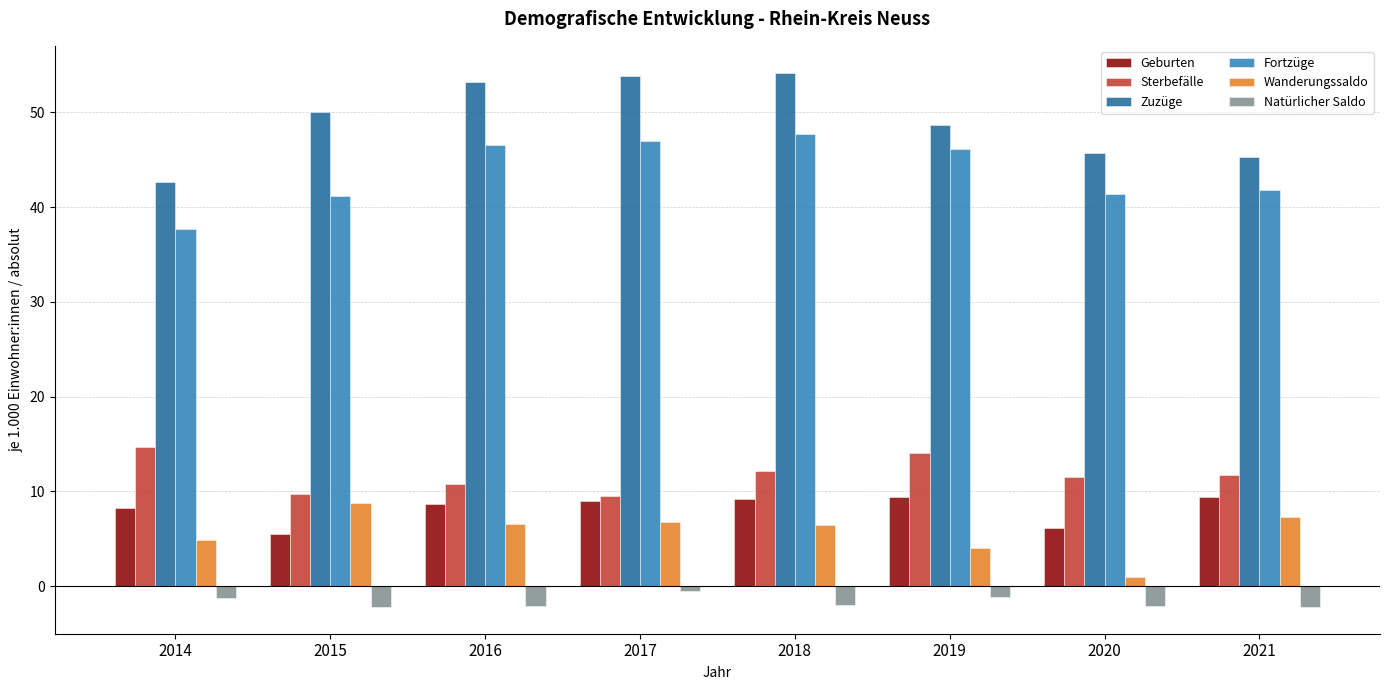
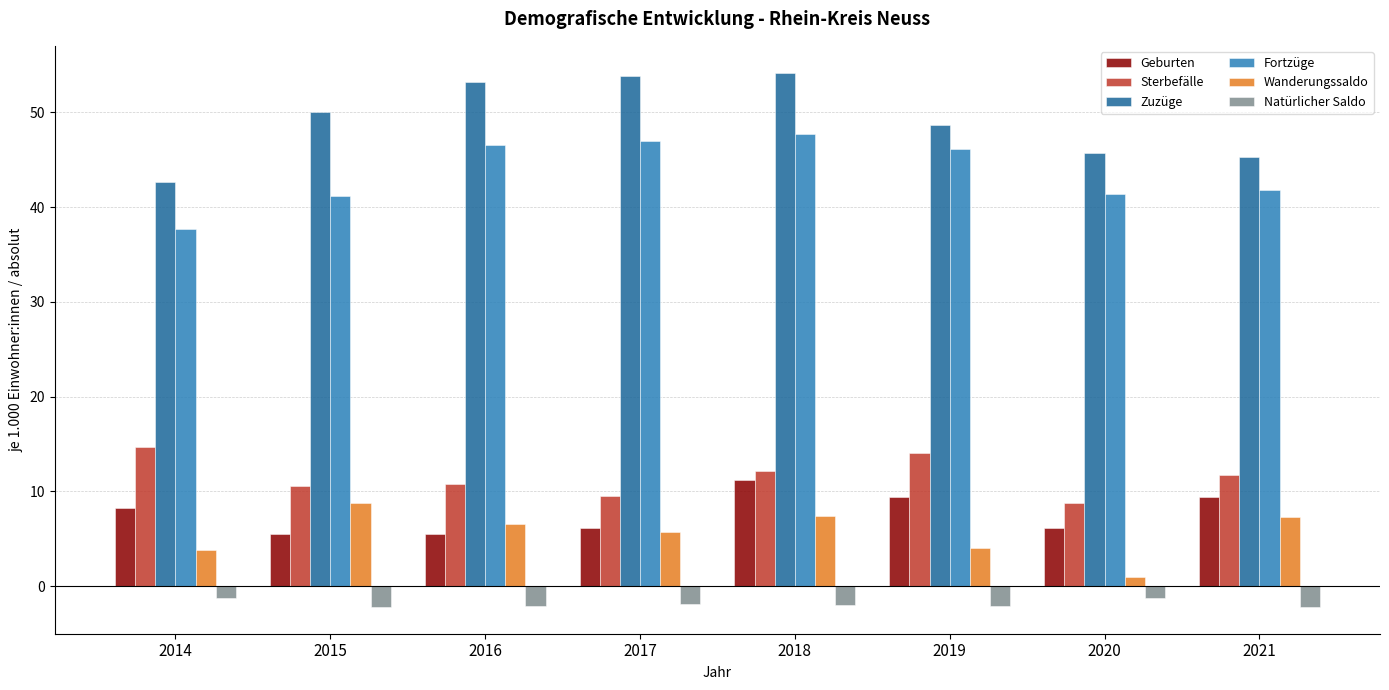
  {
    "Geburten": {
      "2014": 8,
      "2015": 6,
-     "2016": 9,
-     "2017": 9,
-     "2018": 9,
+     "2016": 6,
+     "2017": 6,
+     "2018": 11,
      "2019": 9,
      "2020": 6,
      "2021": 9
    },
    "Sterbefälle": {
      "2014": 15,
-     "2015": 10,
+     "2015": 11,
      "2016": 11,
      "2017": 10,
      "2018": 12,
      "2019": 14,
-     "2020": 12,
+     "2020": 9,
      "2021": 12
    },
    "Wanderungssaldo": {
-     "2014": 5,
+     "2014": 4,
      "2015": 9,
      "2016": 7,
-     "2017": 7,
-     "2018": 6.5,
+     "2017": 6,
+     "2018": 7.4,
      "2019": 4,
      "2020": 1,
      "2021": 7
    },
    "Natürlicher Saldo": {
      "2014": -1,
      "2015": -2,
      "2016": -2,
-     "2017": -1,
+     "2017": -2,
      "2018": -2,
-     "2019": -1,
-     "2020": -2,
+     "2019": -2,
+     "2020": -1,
      "2021": -2
    }
  }
